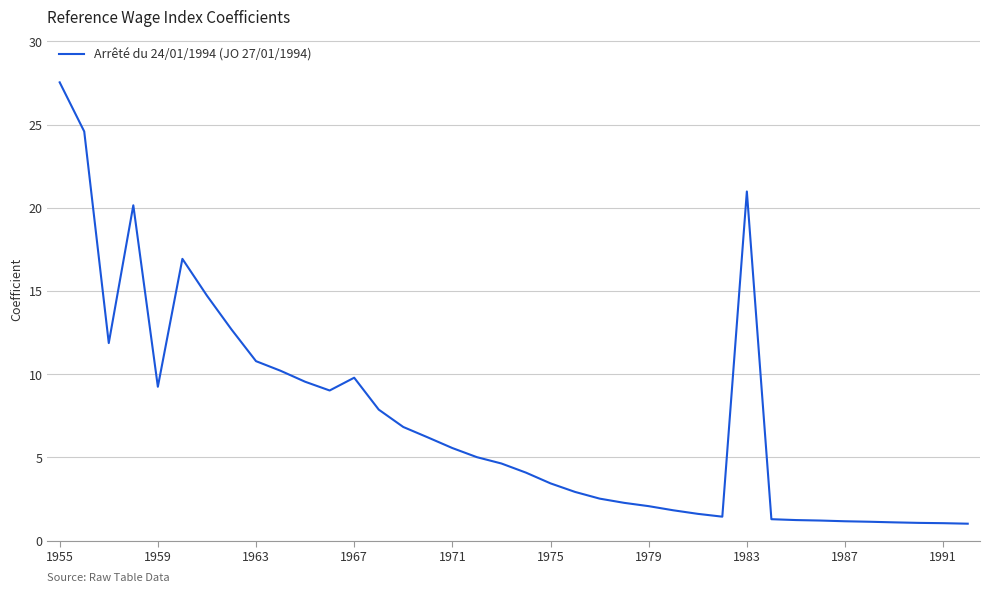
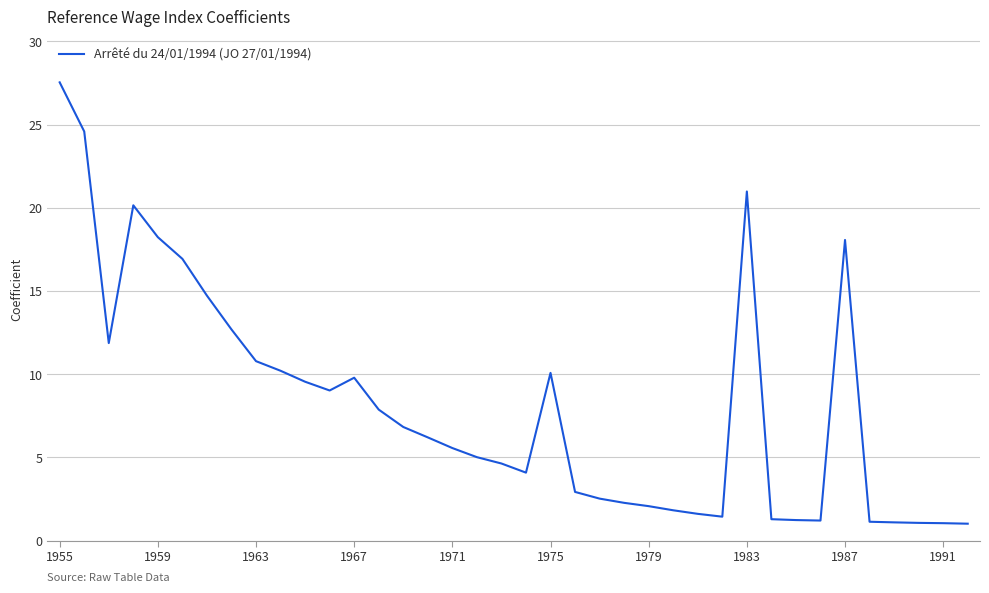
  {
    "1955": 27.5,
-   "1959": 9.3,
+   "1959": 18.2,
    "1963": 10.8,
    "1967": 9.8,
    "1971": 5.6,
-   "1975": 3.4,
+   "1975": 10.1,
    "1979": 2.1,
    "1983": 21.0,
-   "1987": 1.2,
+   "1987": 18.1,
    "1991": 1.1
  }
